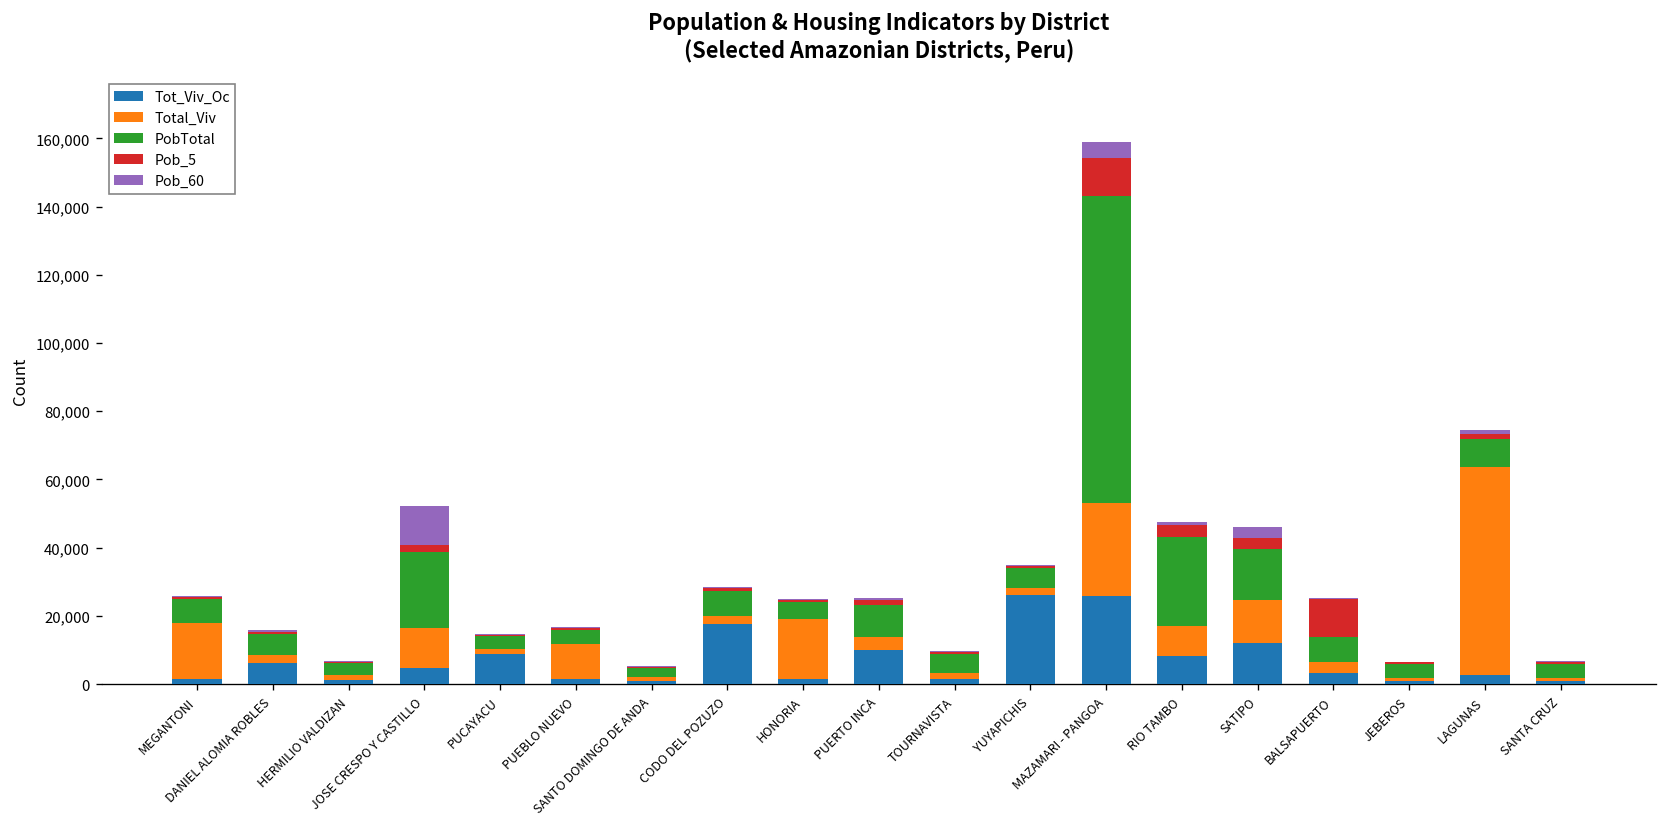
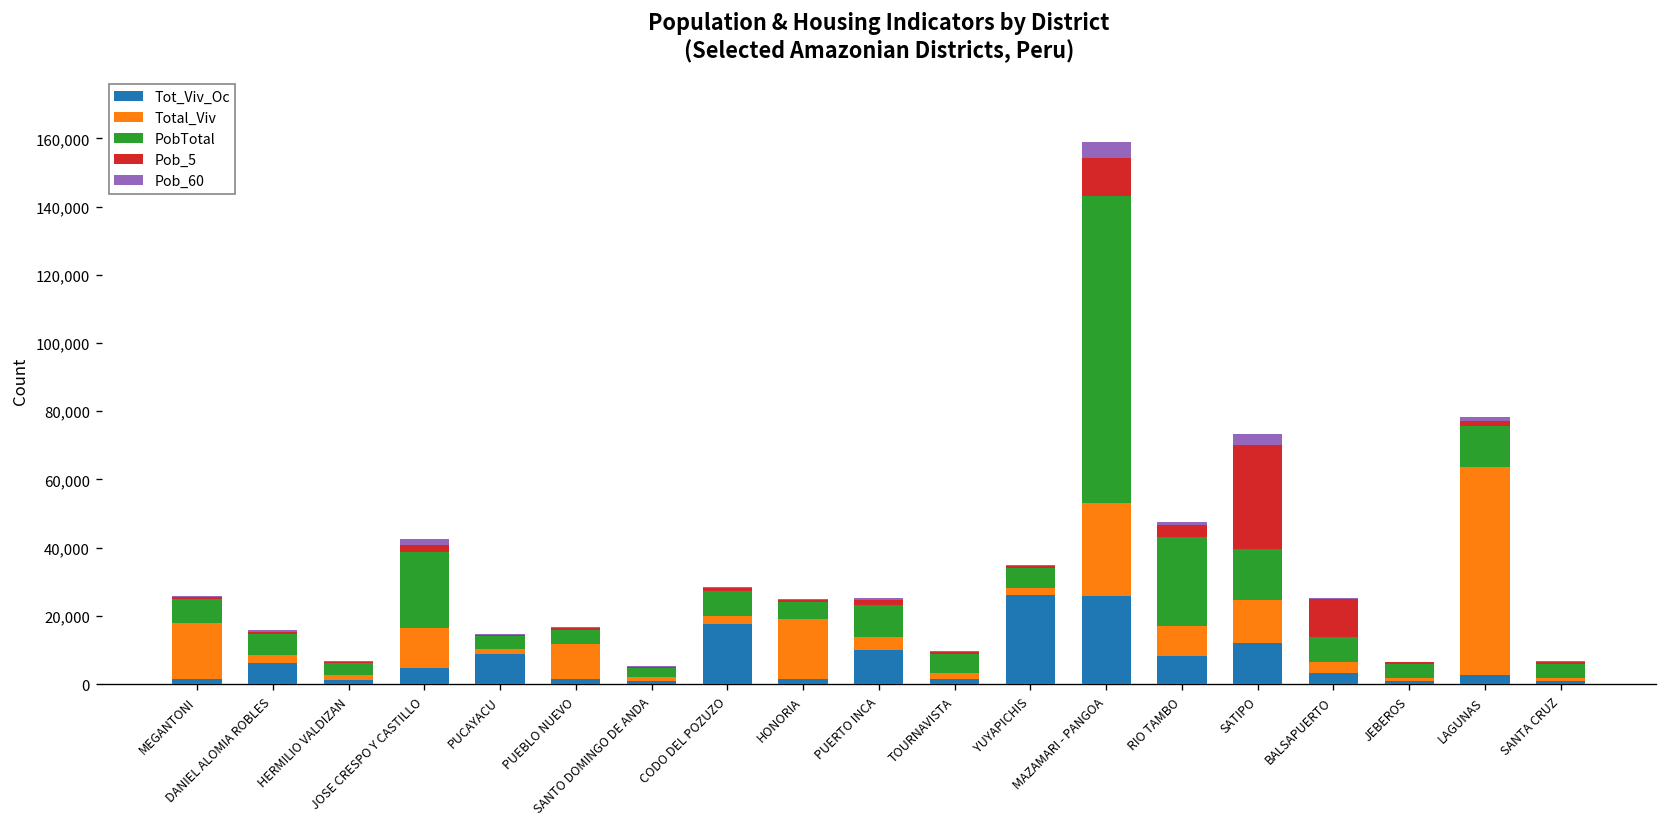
  {
    "Tot_Viv_Oc": {
      "MEGANTONI": "1,000",
      "DANIEL ALOMIA ROBLES": "6,000",
      "HERMILIO VALDIZAN": "1,000",
      "JOSE CRESPO Y CASTILLO": "5,000",
      "PUCAYACU": "9,000",
      "PUEBLO NUEVO": "2,000",
      "SANTO DOMINGO DE ANDA": "1,000",
      "CODO DEL POZUZO": "18,000",
      "HONORIA": "1,000",
      "PUERTO INCA": "10,000",
      "TOURNAVISTA": "2,000",
      "YUYAPICHIS": "26,000",
      "MAZAMARI - PANGOA": "26,000",
      "RIO TAMBO": "8,000",
      "SATIPO": "12,000",
      "BALSAPUERTO": "3,000",
      "JEBEROS": "1,000",
      "LAGUNAS": "3,000"
    },
    "Total_Viv": {
      "MEGANTONI": "16,000",
      "DANIEL ALOMIA ROBLES": "2,000",
      "HERMILIO VALDIZAN": "1,000",
      "JOSE CRESPO Y CASTILLO": "12,000",
      "PUCAYACU": "2,000",
      "PUEBLO NUEVO": "10,000",
      "SANTO DOMINGO DE ANDA": "1,000",
      "CODO DEL POZUZO": "3,000",
      "HONORIA": "18,000",
      "PUERTO INCA": "4,000",
      "TOURNAVISTA": "2,000",
      "YUYAPICHIS": "2,000",
      "MAZAMARI - PANGOA": "27,000",
      "RIO TAMBO": "9,000",
      "SATIPO": "13,000",
      "BALSAPUERTO": "3,000",
      "JEBEROS": "1,000",
      "LAGUNAS": "61,000",
      "SANTA CRUZ": "1,000"
    },
    "PobTotal": {
      "MEGANTONI": "7,000",
      "DANIEL ALOMIA ROBLES": "6,000",
      "HERMILIO VALDIZAN": "3,000",
      "JOSE CRESPO Y CASTILLO": "22,000",
      "PUCAYACU": "4,000",
      "PUEBLO NUEVO": "4,000",
      "SANTO DOMINGO DE ANDA": "3,000",
      "CODO DEL POZUZO": "7,000",
      "HONORIA": "5,000",
      "PUERTO INCA": "9,000",
      "TOURNAVISTA": "5,000",
      "YUYAPICHIS": "6,000",
      "MAZAMARI - PANGOA": "90,000",
      "RIO TAMBO": "26,000",
      "SATIPO": "15,000",
      "BALSAPUERTO": "7,000",
      "JEBEROS": "4,000",
-     "LAGUNAS": "8,000",
+     "LAGUNAS": "12,000",
      "SANTA CRUZ": "4,000"
    },
    "Pob_5": {
      "JOSE CRESPO Y CASTILLO": "2,000",
      "PUERTO INCA": "1,000",
      "MAZAMARI - PANGOA": "11,000",
      "RIO TAMBO": "4,000",
-     "SATIPO": "3,000",
+     "SATIPO": "31,000",
      "BALSAPUERTO": "11,000",
      "LAGUNAS": "2,000"
    },
    "Pob_60": {
-     "JOSE CRESPO Y CASTILLO": "12,000",
+     "JOSE CRESPO Y CASTILLO": "2,000",
      "MAZAMARI - PANGOA": "5,000",
      "RIO TAMBO": "1,000",
      "SATIPO": "3,000",
      "LAGUNAS": "1,000"
    }
  }
